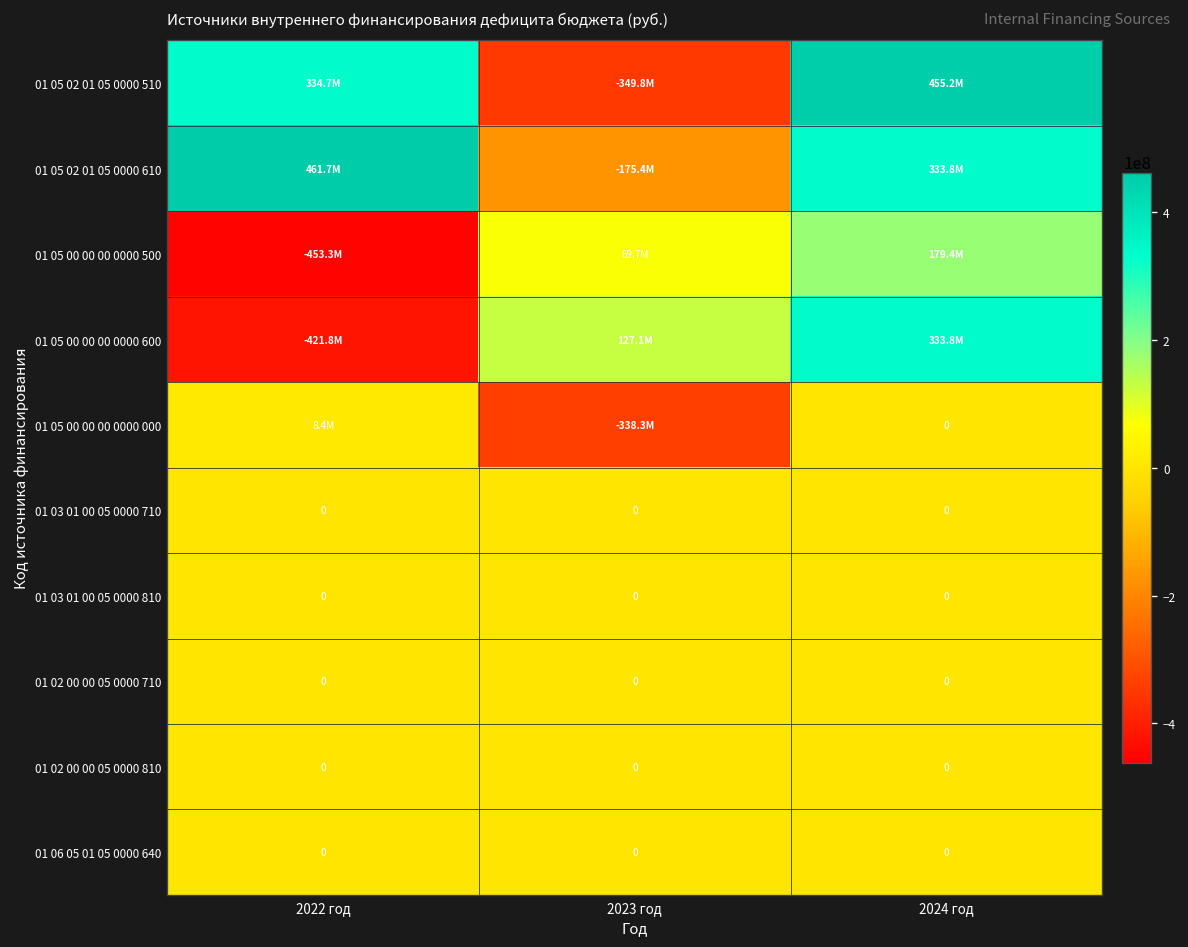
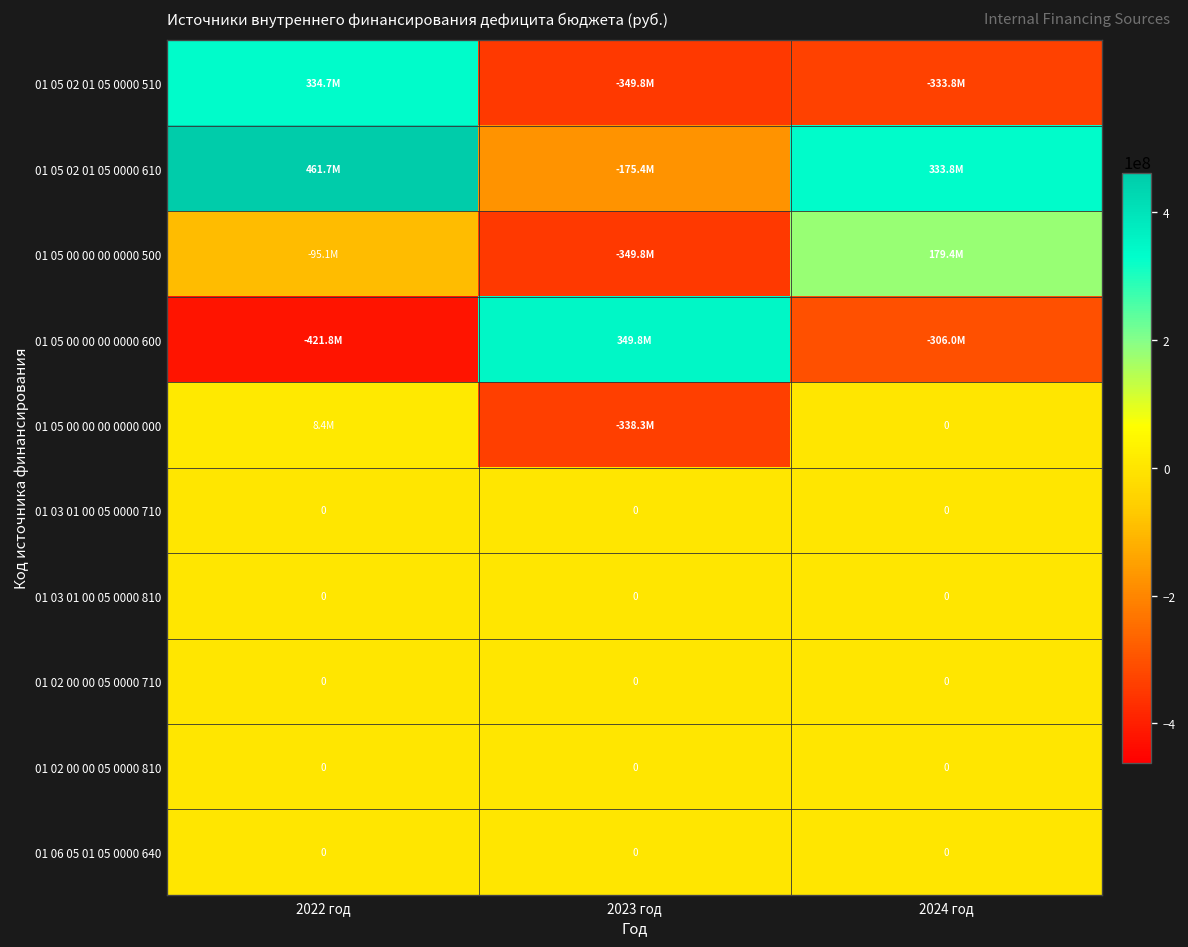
  {
    "01 05 02 01 05 0000 510": {
      "2022 год": "334.7M",
      "2023 год": "-349.8M",
-     "2024 год": "455.2M"
+     "2024 год": "-333.8M"
    },
    "01 05 02 01 05 0000 610": {
      "2022 год": "461.7M",
      "2023 год": "-175.4M",
      "2024 год": "333.8M"
    },
    "01 05 00 00 00 0000 500": {
-     "2022 год": "-453.3M",
-     "2023 год": "69.7M",
+     "2022 год": "-95.1M",
+     "2023 год": "-349.8M",
      "2024 год": "179.4M"
    },
    "01 05 00 00 00 0000 600": {
      "2022 год": "-421.8M",
-     "2023 год": "127.1M",
-     "2024 год": "333.8M"
+     "2023 год": "349.8M",
+     "2024 год": "-306.0M"
    },
    "01 05 00 00 00 0000 000": {
      "2022 год": "8.4M",
      "2023 год": "-338.3M",
      "2024 год": "0"
    },
    "01 03 01 00 05 0000 710": {
      "2022 год": "0",
      "2023 год": "0",
      "2024 год": "0"
    },
    "01 03 01 00 05 0000 810": {
      "2022 год": "0",
      "2023 год": "0",
      "2024 год": "0"
    },
    "01 02 00 00 05 0000 710": {
      "2022 год": "0",
      "2023 год": "0",
      "2024 год": "0"
    },
    "01 02 00 00 05 0000 810": {
      "2022 год": "0",
      "2023 год": "0",
      "2024 год": "0"
    },
    "01 06 05 01 05 0000 640": {
      "2022 год": "0",
      "2023 год": "0",
      "2024 год": "0"
    }
  }
